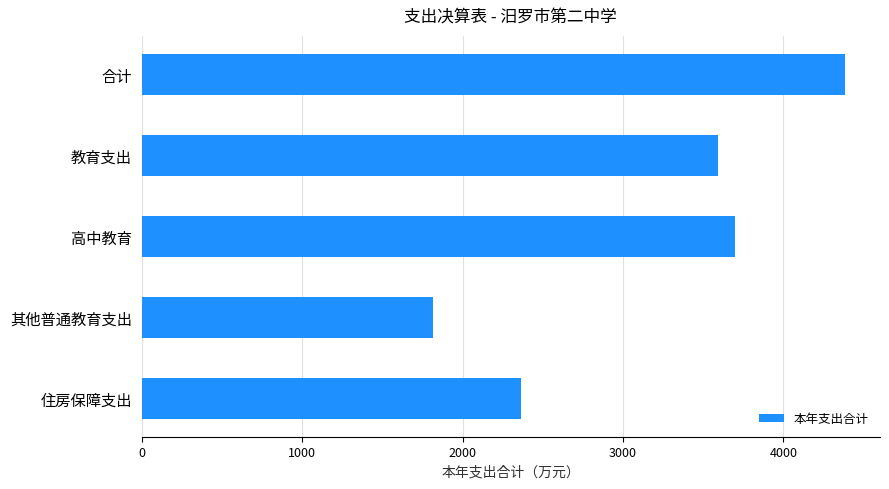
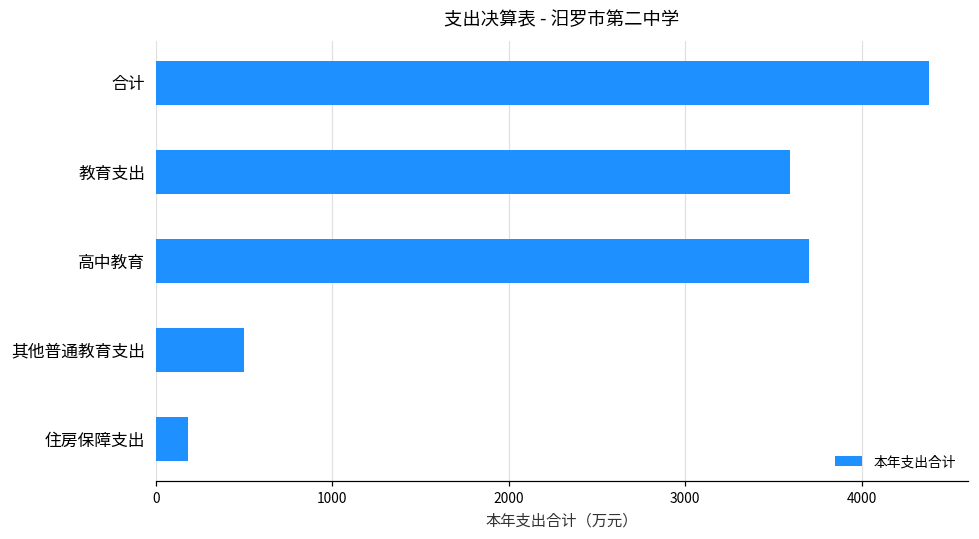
  {
    "合计": 4380,
    "教育支出": 3590,
    "高中教育": 3700,
-   "其他普通教育支出": 1810,
-   "住房保障支出": 2360
+   "其他普通教育支出": 500,
+   "住房保障支出": 180
  }
